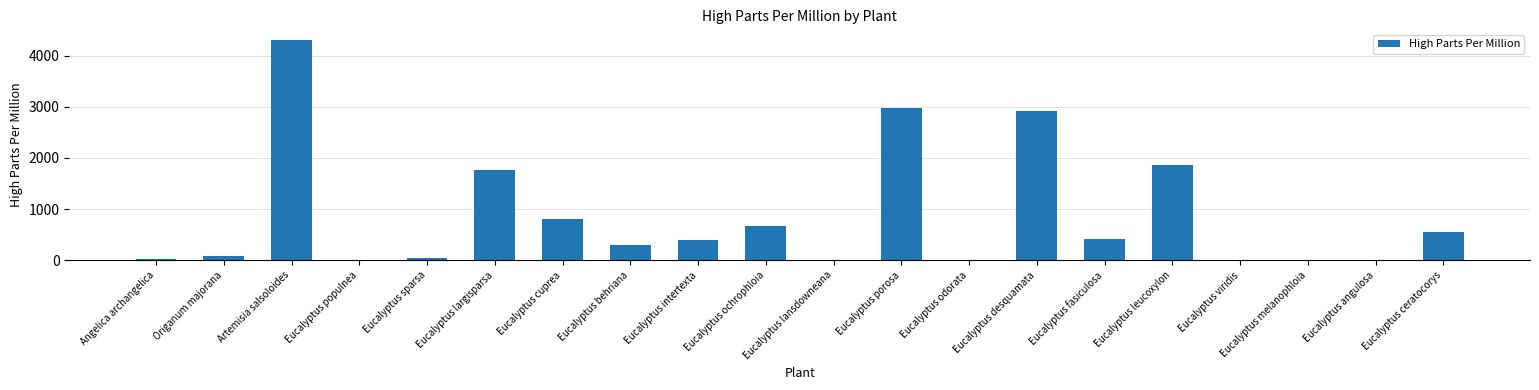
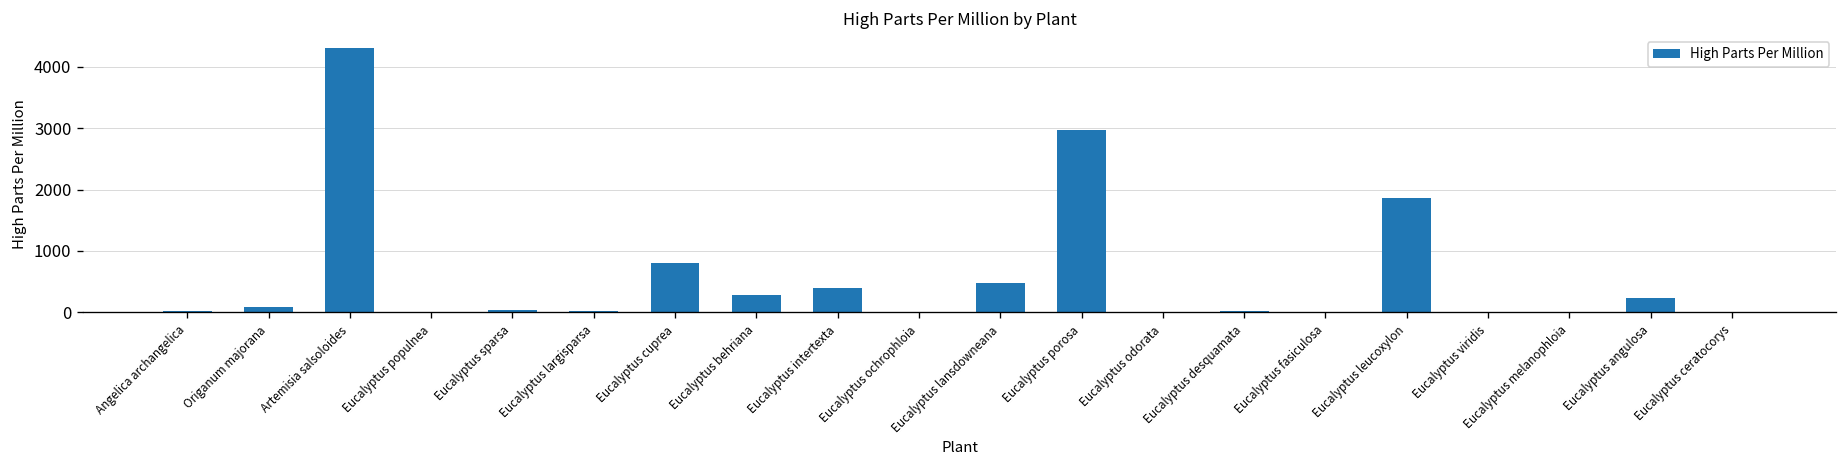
  {
    "Origanum majorana": 100,
    "Artemisia salsoloides": 4300,
-   "Eucalyptus largisparsa": 1800,
+   "Eucalyptus largisparsa": 0,
    "Eucalyptus cuprea": 800,
    "Eucalyptus behriana": 300,
    "Eucalyptus intertexta": 400,
-   "Eucalyptus ochrophloia": 700,
-   "Eucalyptus lansdowneana": 0,
+   "Eucalyptus ochrophloia": 0,
+   "Eucalyptus lansdowneana": 500,
    "Eucalyptus porosa": 3000,
-   "Eucalyptus desquamata": 2900,
-   "Eucalyptus fasiculosa": 400,
+   "Eucalyptus desquamata": 0,
+   "Eucalyptus fasiculosa": 0,
    "Eucalyptus leucoxylon": 1900,
-   "Eucalyptus angulosa": 0,
-   "Eucalyptus ceratocorys": 500
+   "Eucalyptus angulosa": 200,
+   "Eucalyptus ceratocorys": 0
  }
